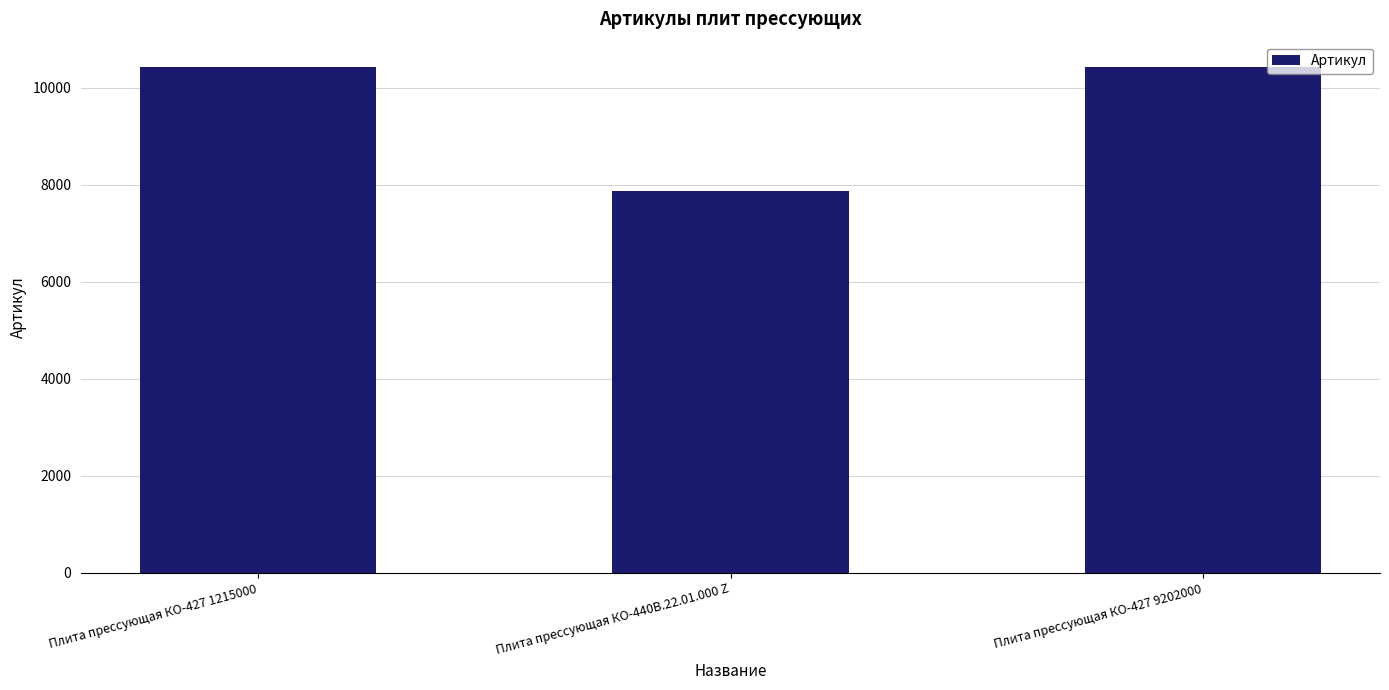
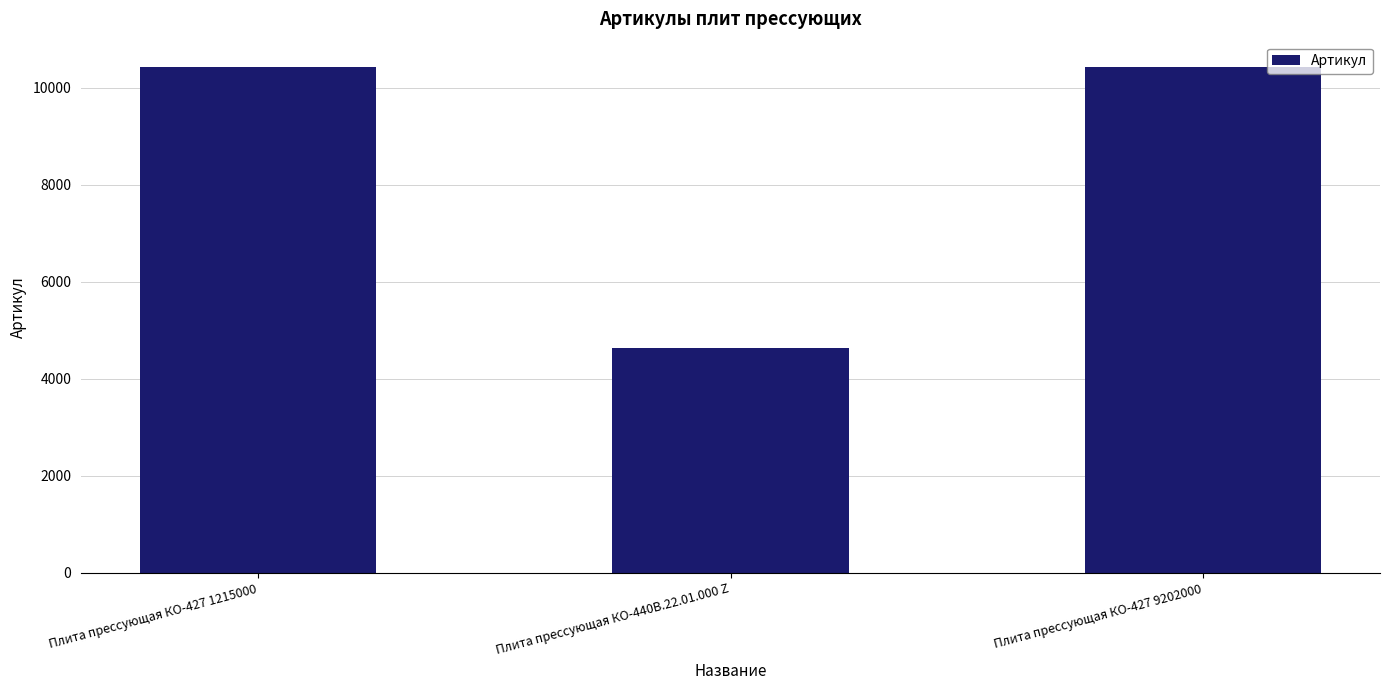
  {
    "Плита прессующая КО-427 1215000": 10400,
-   "Плита прессующая КО-440В.22.01.000 Z": 7900,
+   "Плита прессующая КО-440В.22.01.000 Z": 4600,
    "Плита прессующая КО-427 9202000": 10400
  }
